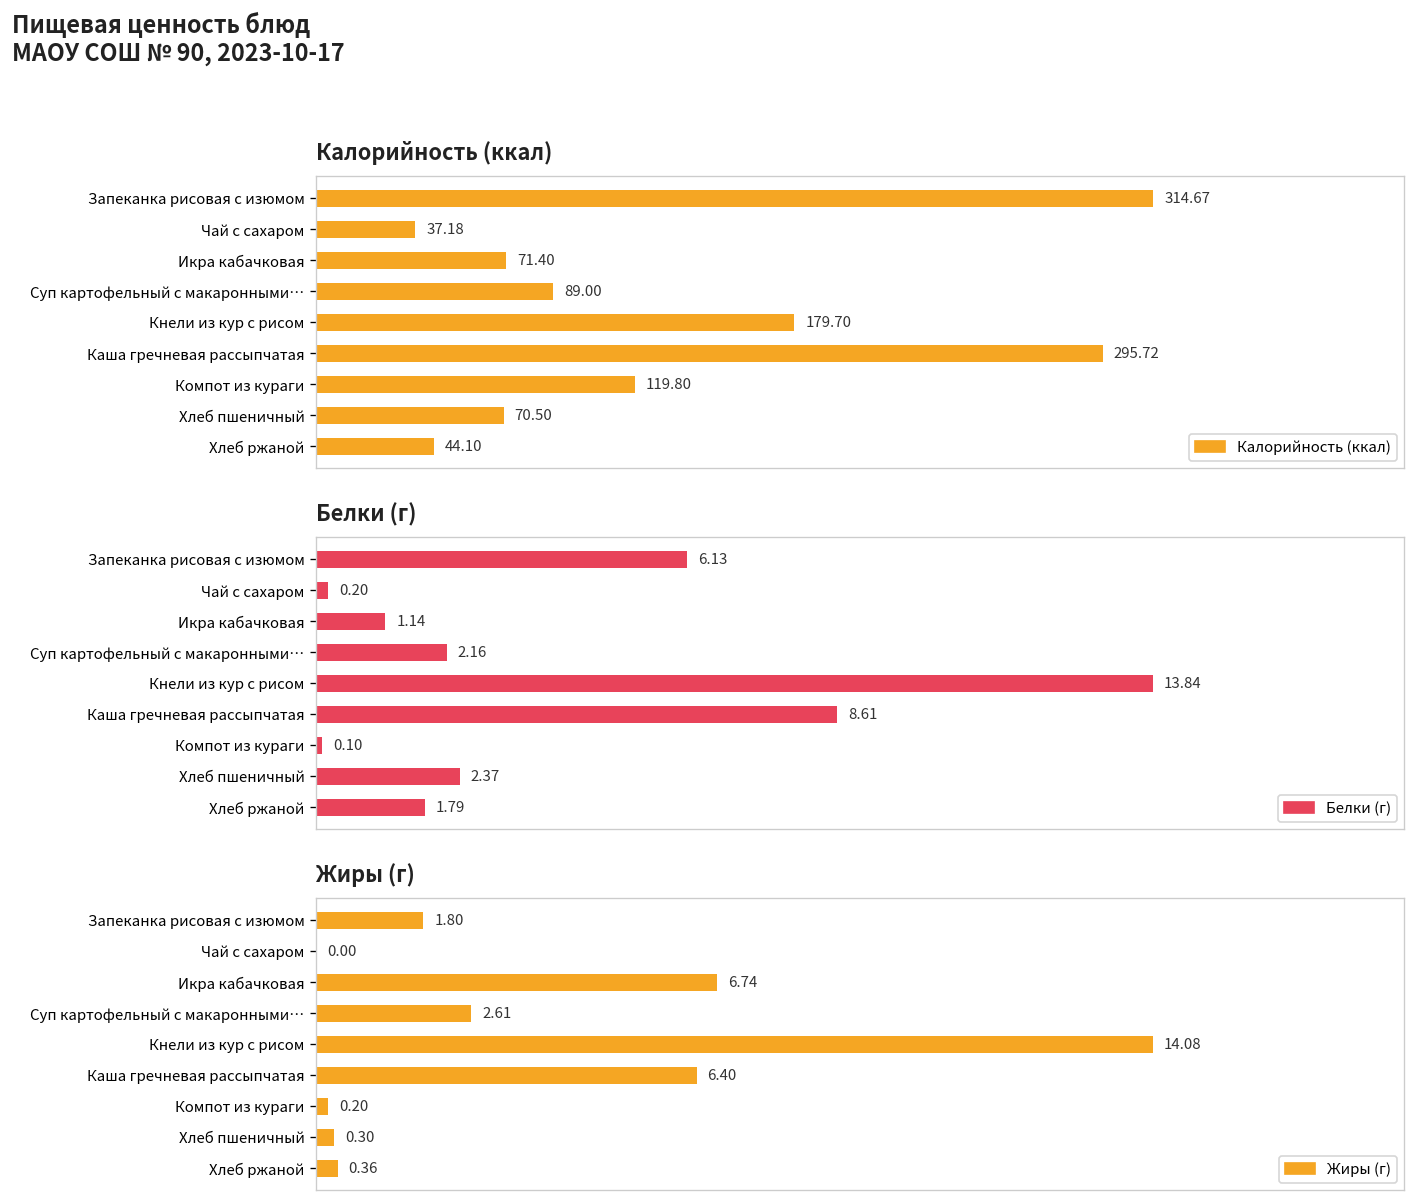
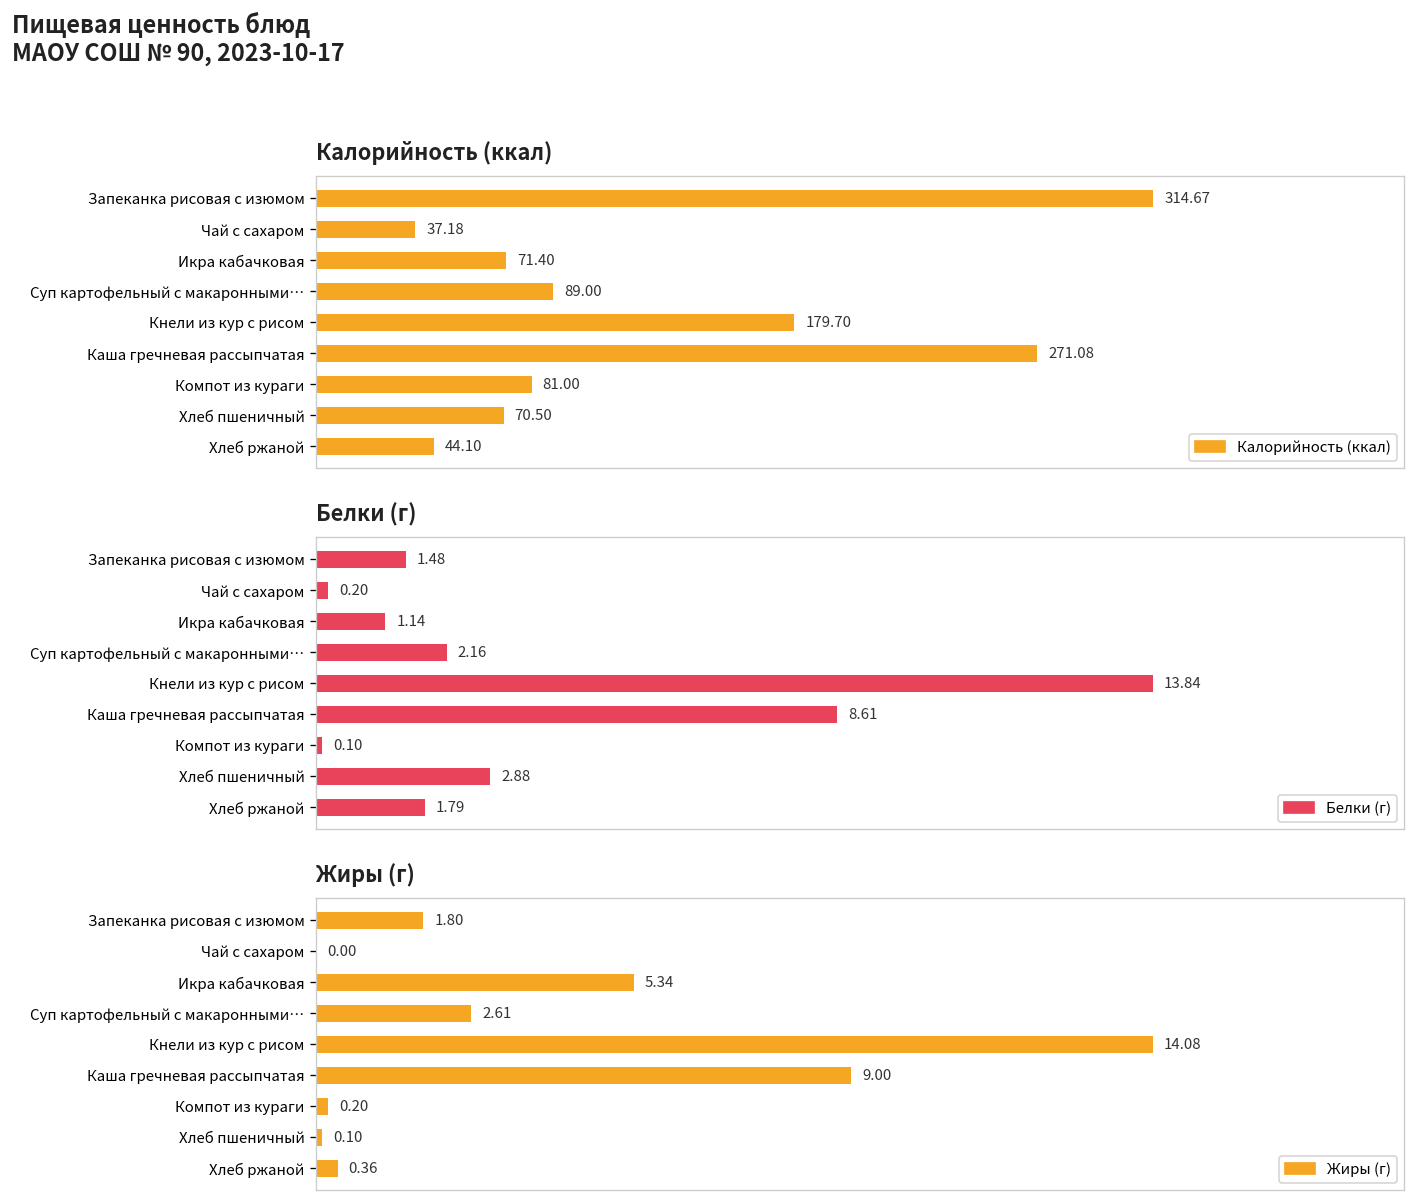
  {
    "Калорийность (ккал)": {
      "Запеканка рисовая с изюмом": 314.67,
      "Чай с сахаром": 37.18,
      "Икра кабачковая": 71.40,
      "Суп картофельный с макаронными…": 89.00,
      "Кнели из кур с рисом": 179.70,
-     "Каша гречневая рассыпчатая": 295.72,
-     "Компот из кураги": 119.80,
+     "Каша гречневая рассыпчатая": 271.08,
+     "Компот из кураги": 81.00,
      "Хлеб пшеничный": 70.50,
      "Хлеб ржаной": 44.10
    },
    "Белки (г)": {
-     "Запеканка рисовая с изюмом": 6.13,
+     "Запеканка рисовая с изюмом": 1.48,
      "Чай с сахаром": 0.20,
      "Икра кабачковая": 1.14,
      "Суп картофельный с макаронными…": 2.16,
      "Кнели из кур с рисом": 13.84,
      "Каша гречневая рассыпчатая": 8.61,
      "Компот из кураги": 0.10,
-     "Хлеб пшеничный": 2.37,
+     "Хлеб пшеничный": 2.88,
      "Хлеб ржаной": 1.79
    },
    "Жиры (г)": {
      "Запеканка рисовая с изюмом": 1.80,
      "Чай с сахаром": 0.00,
-     "Икра кабачковая": 6.74,
+     "Икра кабачковая": 5.34,
      "Суп картофельный с макаронными…": 2.61,
      "Кнели из кур с рисом": 14.08,
-     "Каша гречневая рассыпчатая": 6.40,
+     "Каша гречневая рассыпчатая": 9.00,
      "Компот из кураги": 0.20,
-     "Хлеб пшеничный": 0.30,
+     "Хлеб пшеничный": 0.10,
      "Хлеб ржаной": 0.36
    }
  }
